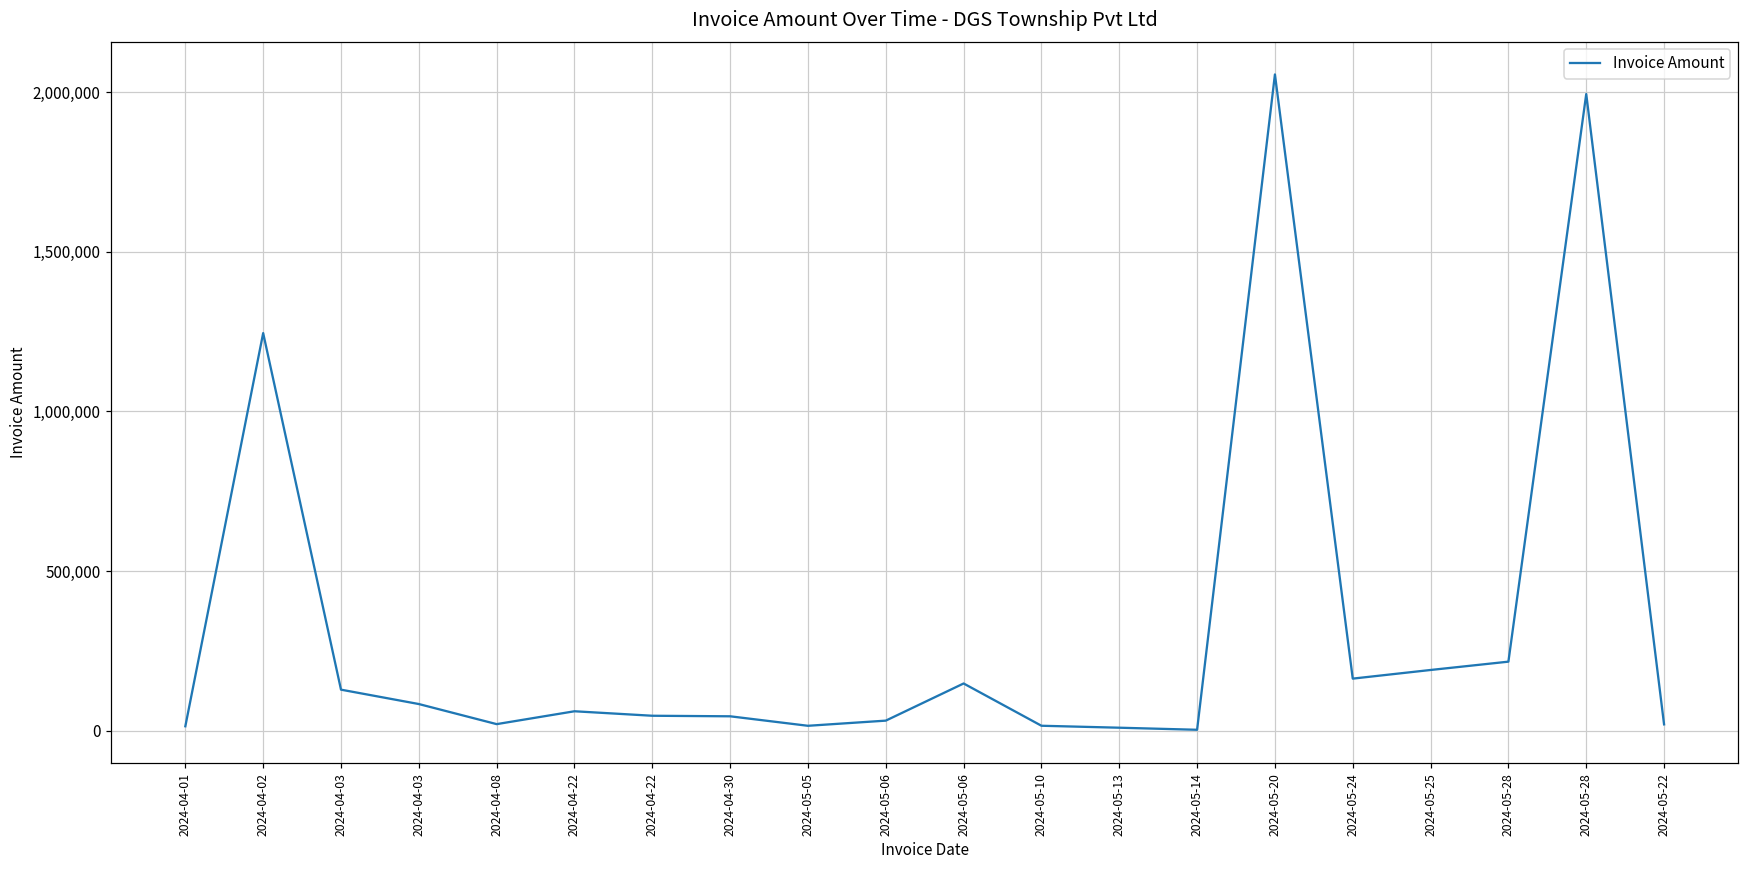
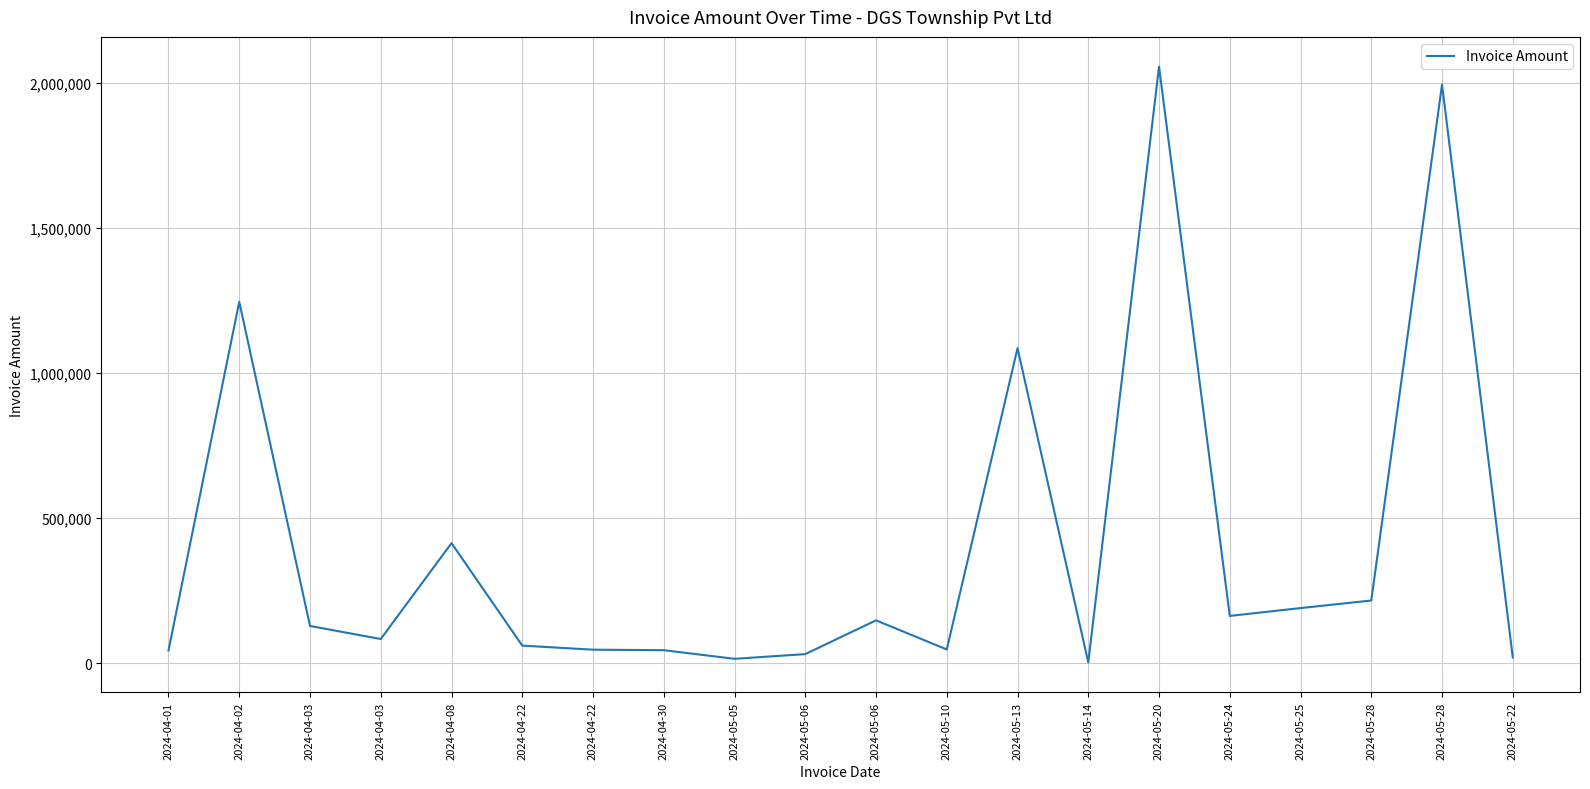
  {
-   "2024-04-01": "10,000",
+   "2024-04-01": "40,000",
    "2024-04-02": "1,250,000",
-   "2024-04-08": "20,000",
+   "2024-04-08": "410,000",
    "2024-04-30": "50,000",
    "2024-05-05": "20,000",
-   "2024-05-10": "20,000",
-   "2024-05-13": "10,000",
+   "2024-05-10": "50,000",
+   "2024-05-13": "1,090,000",
    "2024-05-14": "0",
    "2024-05-20": "2,060,000",
    "2024-05-24": "160,000",
    "2024-05-25": "190,000",
    "2024-05-22": "20,000"
  }
